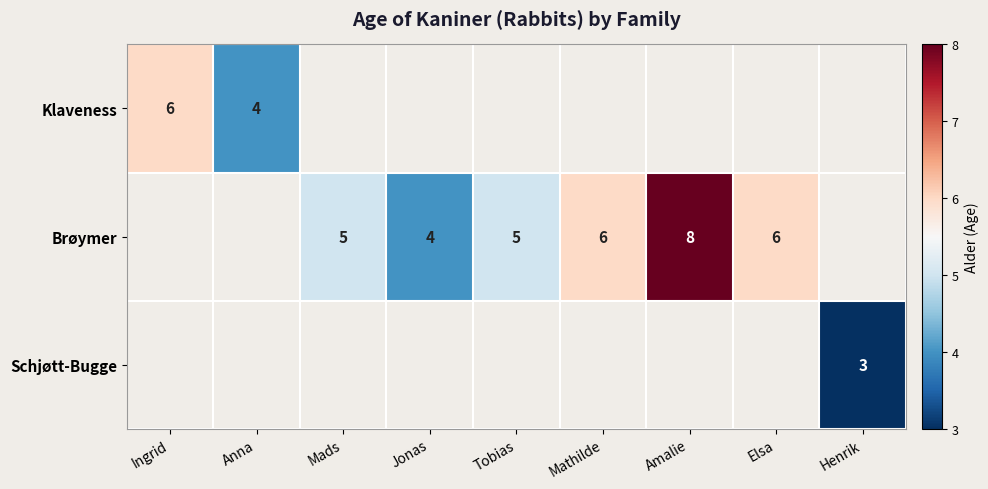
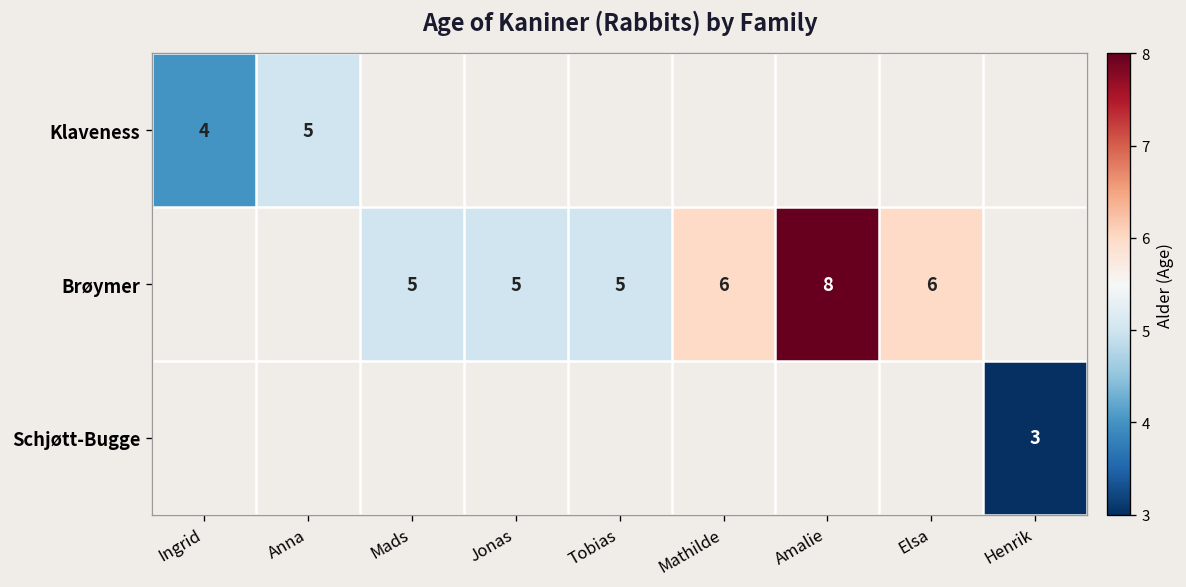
  {
    "Klaveness": {
-     "Ingrid": 6,
-     "Anna": 4
+     "Ingrid": 4,
+     "Anna": 5
    },
    "Brøymer": {
      "Mads": 5,
-     "Jonas": 4,
+     "Jonas": 5,
      "Tobias": 5,
      "Mathilde": 6,
      "Amalie": 8,
      "Elsa": 6
    },
    "Schjøtt-Bugge": {
      "Henrik": 3
    }
  }
